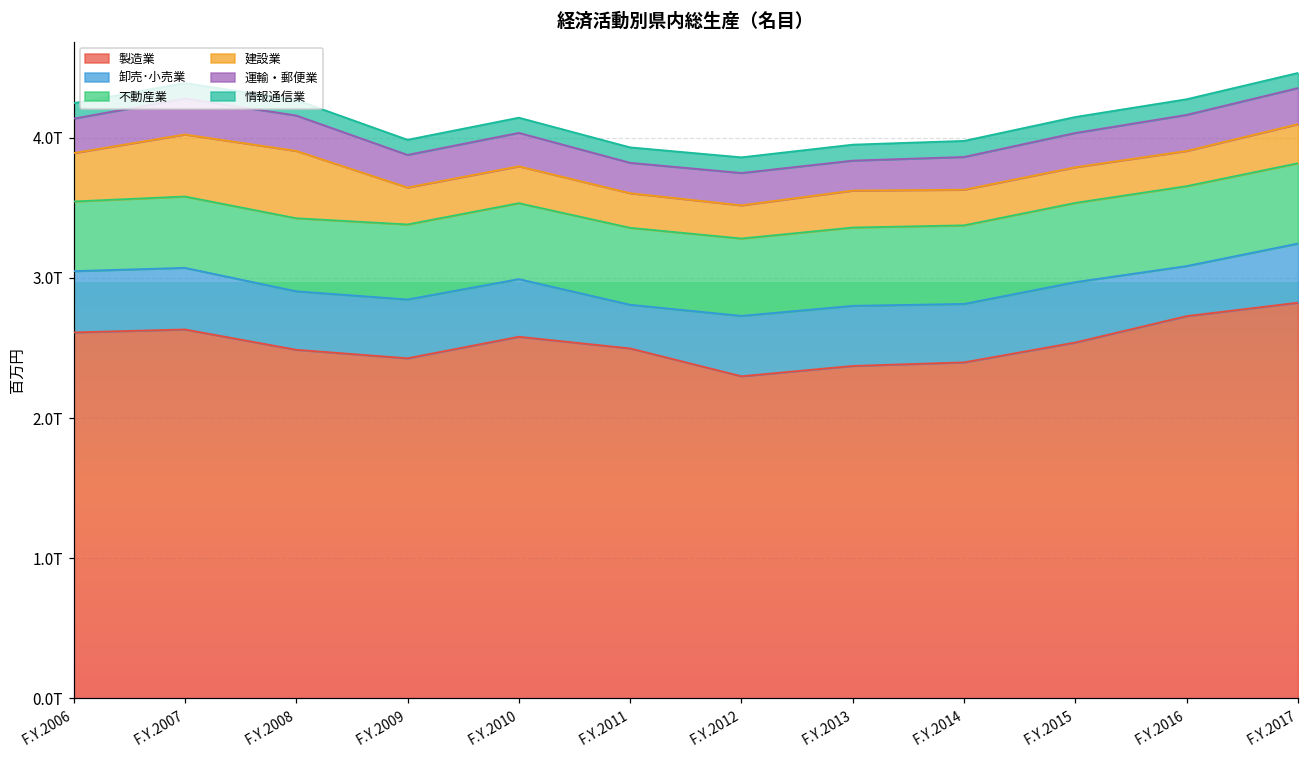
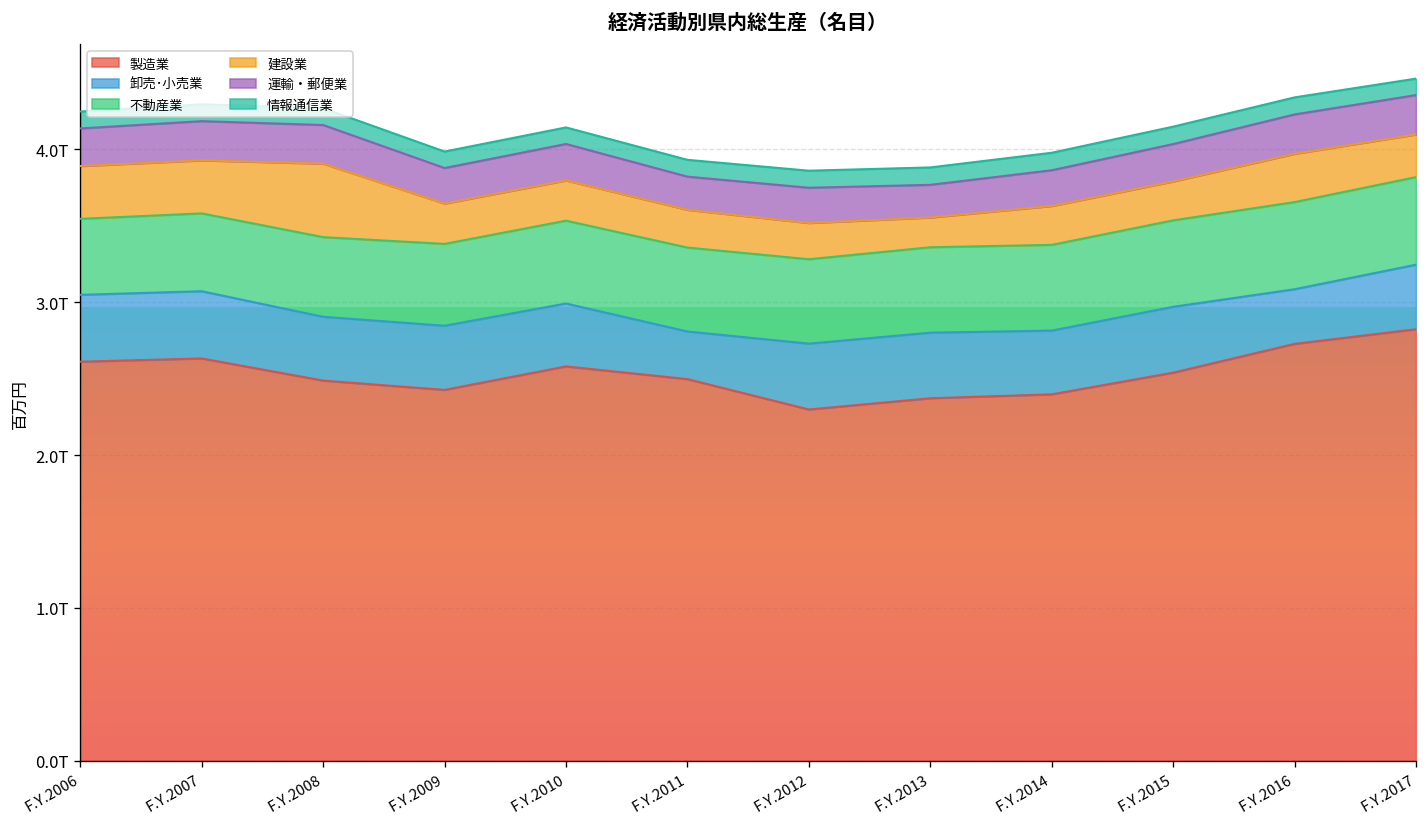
  {
    "製造業": {
      "F.Y.2006": "2.61T",
      "F.Y.2007": "2.63T",
      "F.Y.2008": "2.49T",
      "F.Y.2009": "2.43T",
      "F.Y.2010": "2.58T",
      "F.Y.2011": "2.50T",
      "F.Y.2012": "2.30T",
      "F.Y.2013": "2.37T",
      "F.Y.2014": "2.40T",
      "F.Y.2015": "2.54T",
      "F.Y.2016": "2.73T",
      "F.Y.2017": "2.82T"
    },
    "卸売･小売業": {
      "F.Y.2006": "0.44T",
      "F.Y.2007": "0.44T",
      "F.Y.2008": "0.42T",
      "F.Y.2009": "0.42T",
      "F.Y.2010": "0.41T",
      "F.Y.2011": "0.31T",
      "F.Y.2012": "0.43T",
      "F.Y.2013": "0.43T",
      "F.Y.2014": "0.42T",
      "F.Y.2015": "0.43T",
      "F.Y.2016": "0.36T",
      "F.Y.2017": "0.42T"
    },
    "建設業": {
      "F.Y.2006": "0.35T",
-     "F.Y.2007": "0.44T",
+     "F.Y.2007": "0.35T",
      "F.Y.2008": "0.48T",
      "F.Y.2009": "0.26T",
      "F.Y.2010": "0.26T",
      "F.Y.2011": "0.25T",
      "F.Y.2012": "0.24T",
-     "F.Y.2013": "0.26T",
+     "F.Y.2013": "0.19T",
      "F.Y.2014": "0.25T",
      "F.Y.2015": "0.25T",
-     "F.Y.2016": "0.25T",
+     "F.Y.2016": "0.32T",
      "F.Y.2017": "0.28T"
    },
    "運輸・郵便業": {
      "F.Y.2006": "0.25T",
      "F.Y.2008": "0.25T",
      "F.Y.2009": "0.23T",
      "F.Y.2010": "0.24T",
      "F.Y.2011": "0.22T",
      "F.Y.2012": "0.23T",
      "F.Y.2013": "0.21T",
      "F.Y.2014": "0.23T",
      "F.Y.2015": "0.24T",
      "F.Y.2016": "0.26T",
      "F.Y.2017": "0.26T"
    }
  }
